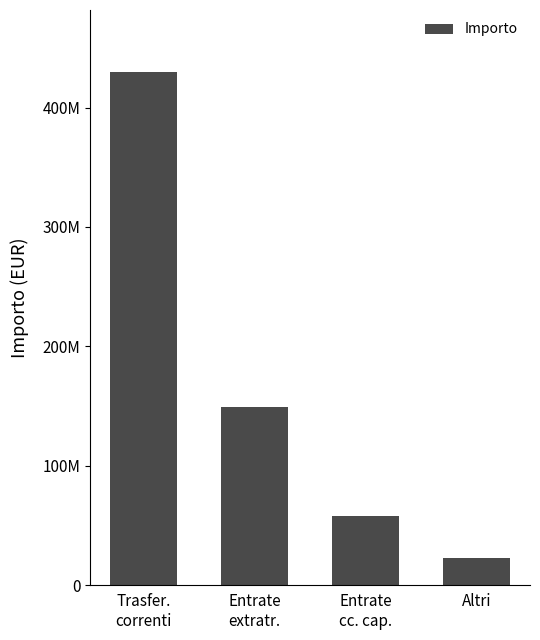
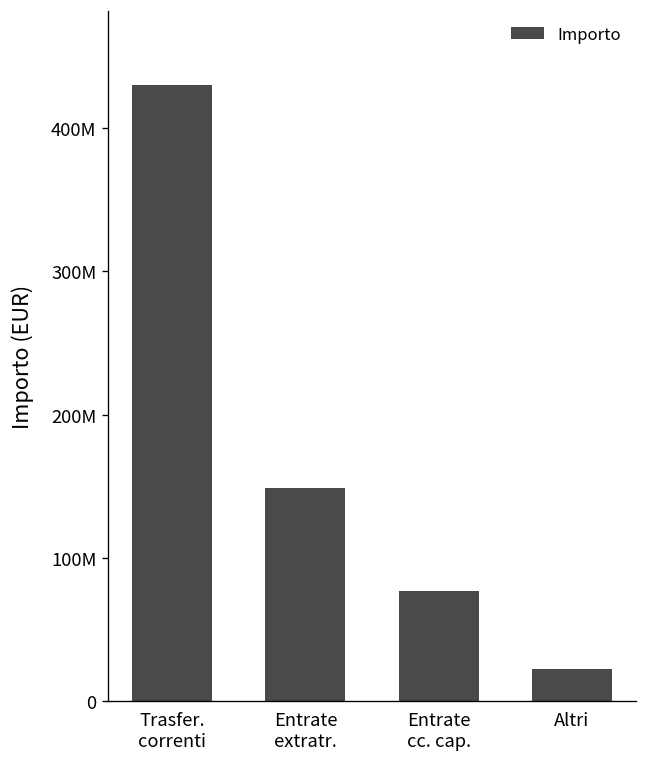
  {
    "Trasfеr. correnti": 430000000,
    "Entrate extratr.": 149000000,
-   "Entrate cc. cap.": 58000000,
+   "Entrate cc. cap.": 77000000,
    "Altri": 23000000
  }
